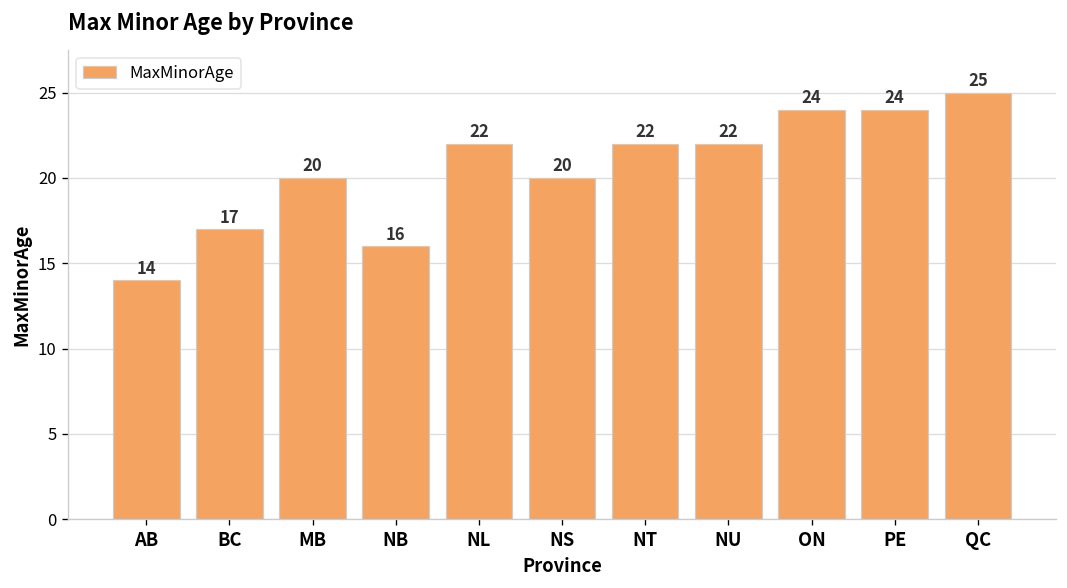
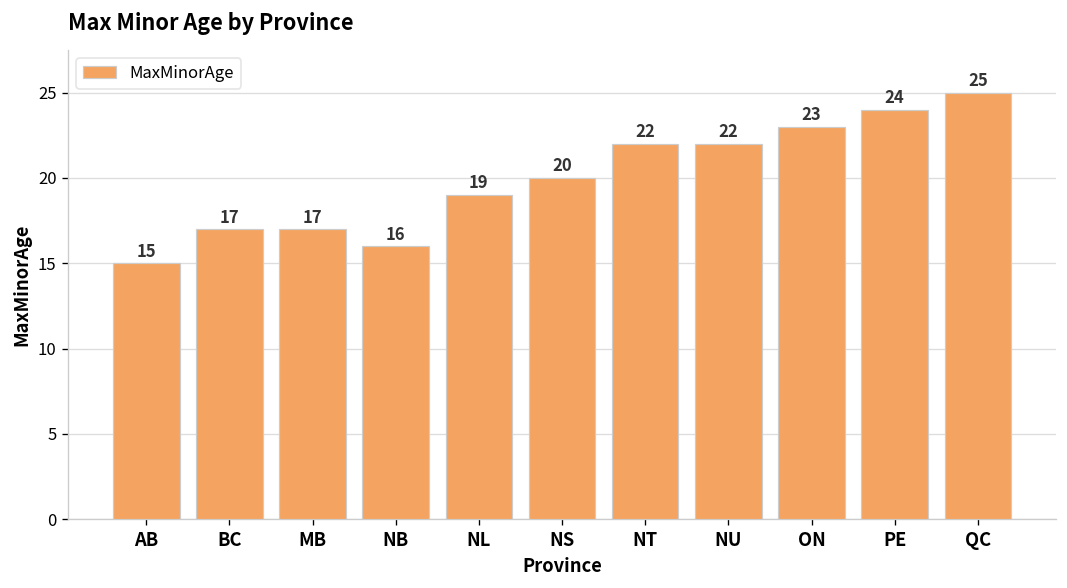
  {
-   "AB": 14,
+   "AB": 15,
    "BC": 17,
-   "MB": 20,
+   "MB": 17,
    "NB": 16,
-   "NL": 22,
+   "NL": 19,
    "NS": 20,
    "NT": 22,
    "NU": 22,
-   "ON": 24,
+   "ON": 23,
    "PE": 24,
    "QC": 25
  }
